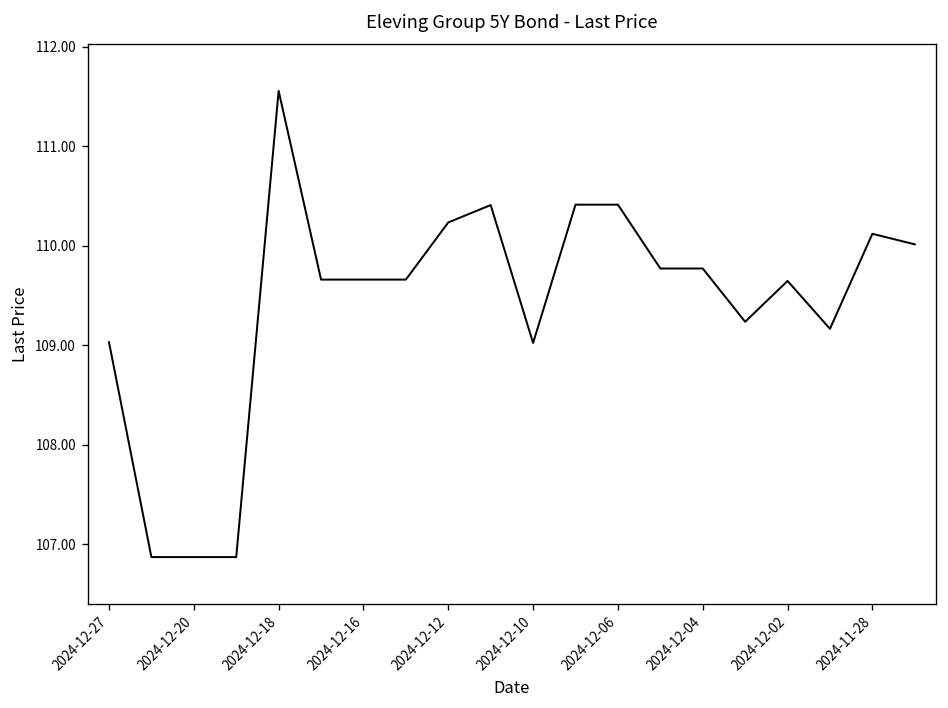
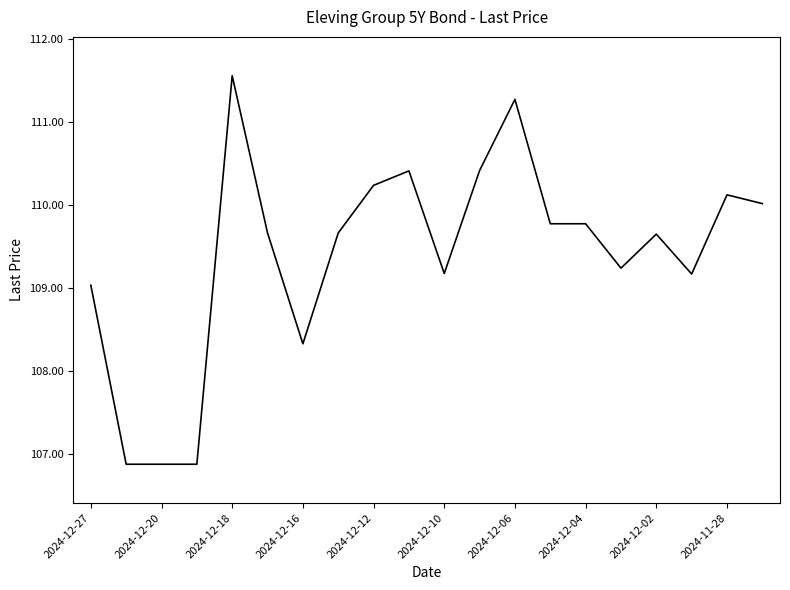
  {
    "2024-12-27": 109.0,
    "2024-12-20": 106.9,
    "2024-12-18": 111.6,
-   "2024-12-16": 109.7,
+   "2024-12-16": 108.3,
    "2024-12-12": 110.2,
-   "2024-12-10": 109.0,
-   "2024-12-06": 110.4,
+   "2024-12-10": 109.2,
+   "2024-12-06": 111.3,
    "2024-12-04": 109.8,
    "2024-12-02": 109.6,
    "2024-11-28": 110.1
  }
